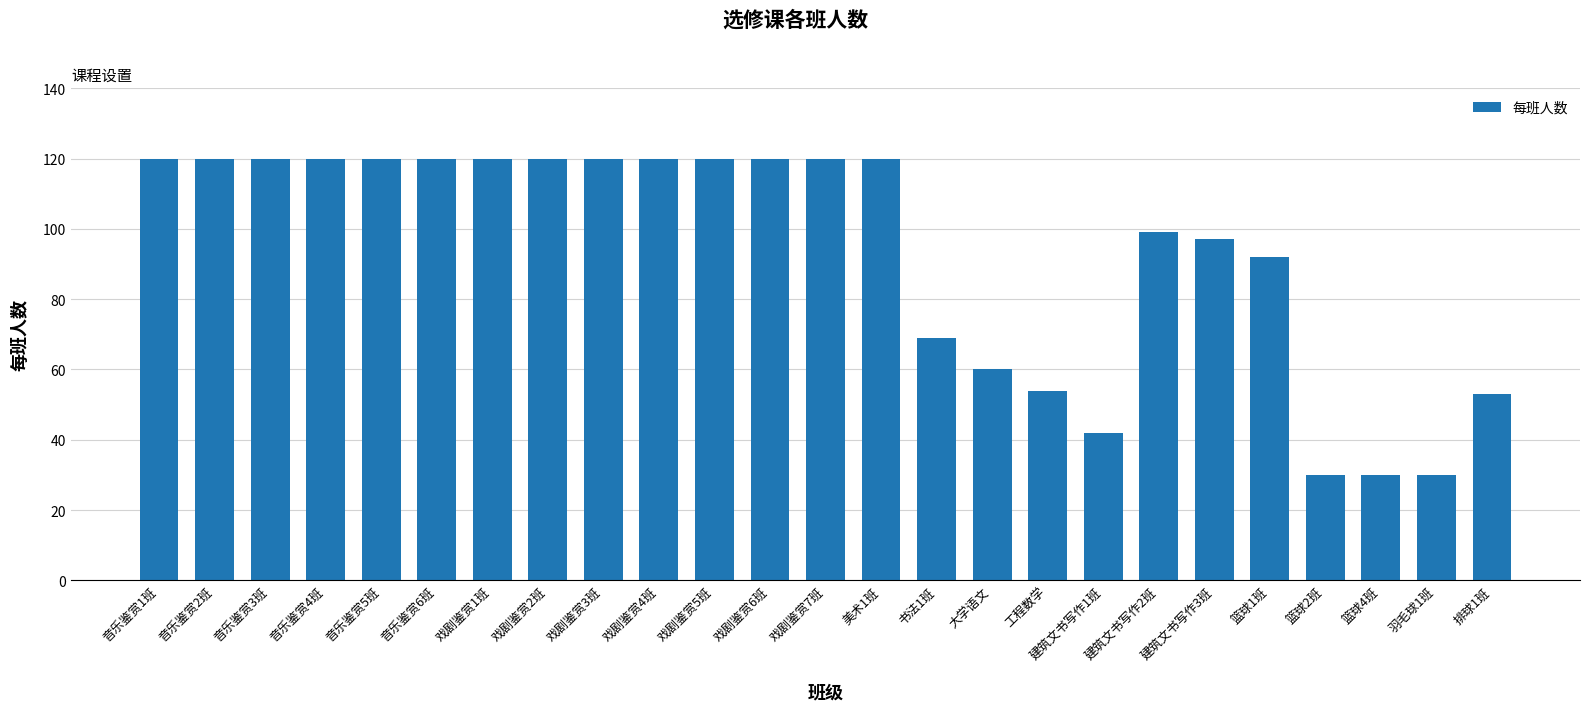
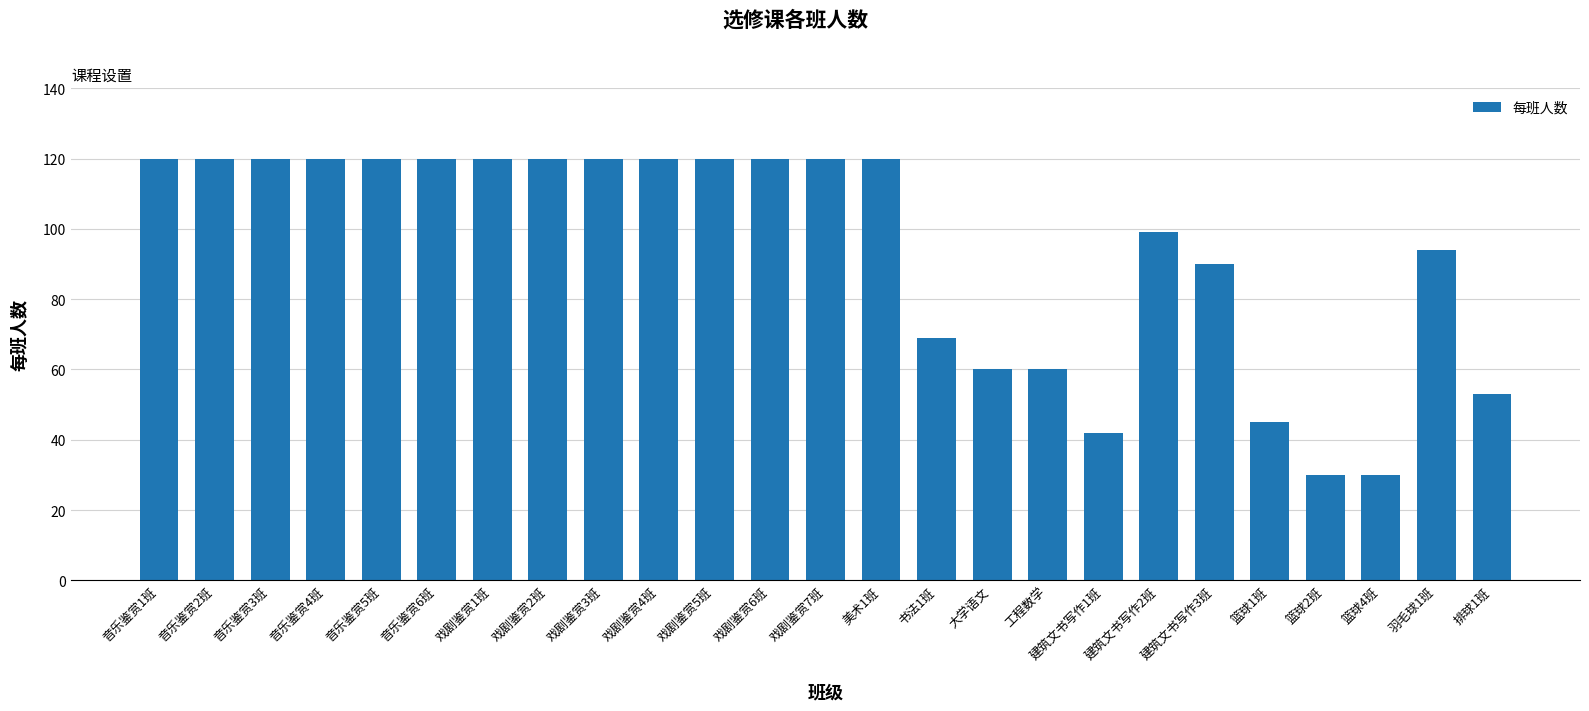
  {
    "音乐鉴赏1班": 120,
    "音乐鉴赏2班": 120,
    "音乐鉴赏3班": 120,
    "音乐鉴赏4班": 120,
    "音乐鉴赏5班": 120,
    "音乐鉴赏6班": 120,
    "戏剧鉴赏1班": 120,
    "戏剧鉴赏2班": 120,
    "戏剧鉴赏3班": 120,
    "戏剧鉴赏4班": 120,
    "戏剧鉴赏5班": 120,
    "戏剧鉴赏6班": 120,
    "戏剧鉴赏7班": 120,
    "美术1班": 120,
    "书法1班": 69,
    "大学语文": 60,
-   "工程数学": 54,
+   "工程数学": 60,
    "建筑文书写作1班": 42,
    "建筑文书写作2班": 99,
-   "建筑文书写作3班": 97,
-   "篮球1班": 92,
+   "建筑文书写作3班": 90,
+   "篮球1班": 45,
    "篮球2班": 30,
    "篮球4班": 30,
-   "羽毛球1班": 30,
+   "羽毛球1班": 94,
    "排球1班": 53
  }
